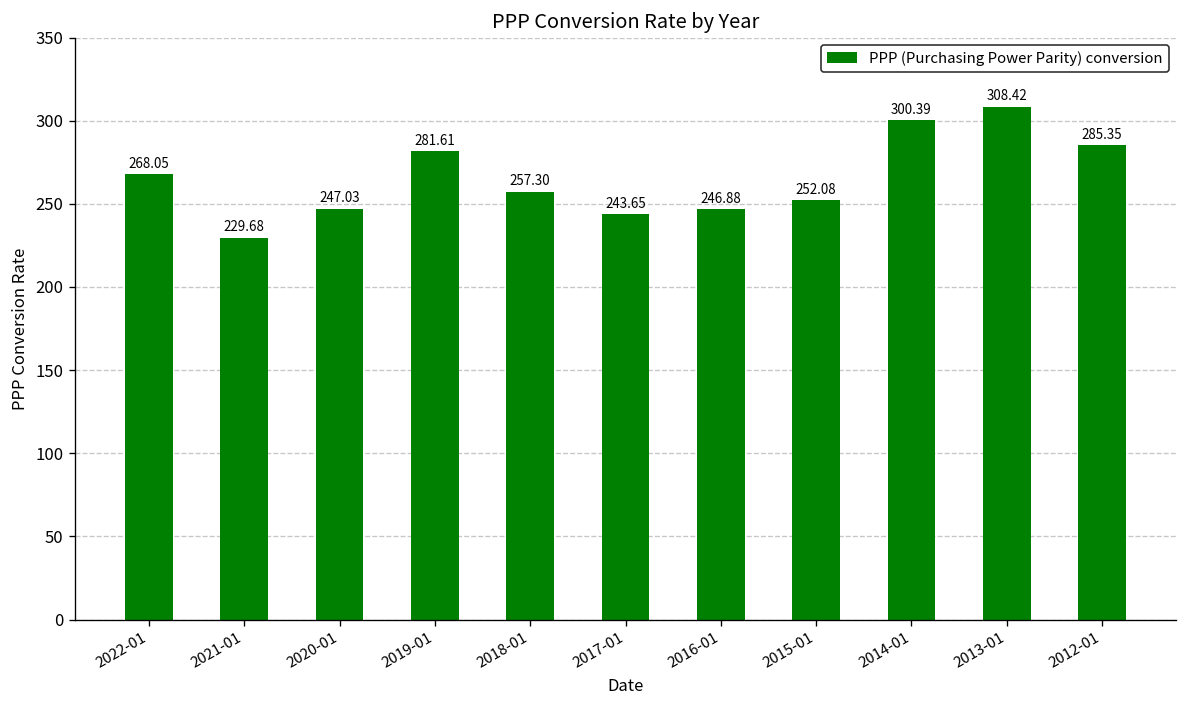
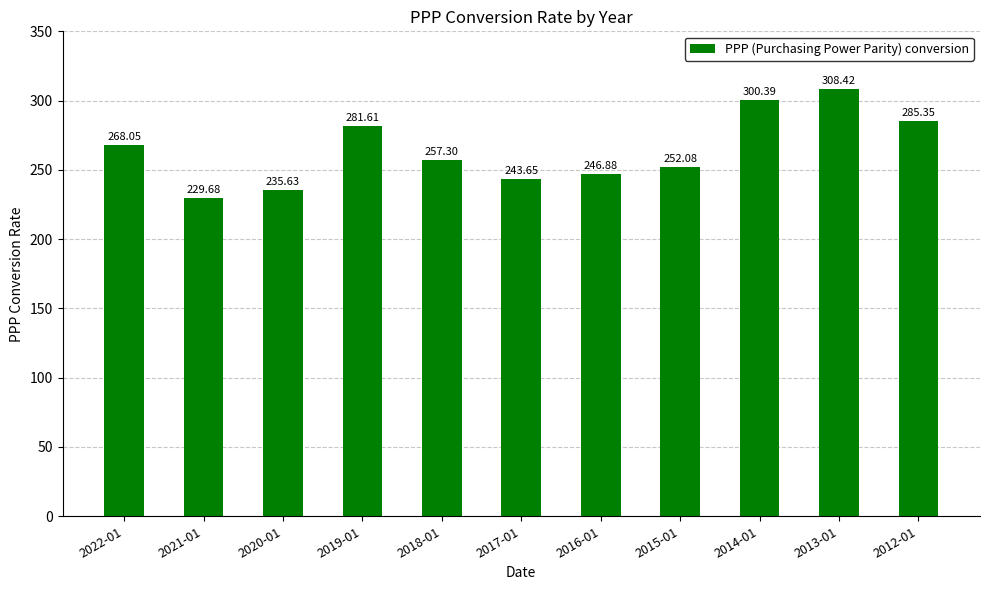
  {
    "2022-01": 268.05,
    "2021-01": 229.68,
-   "2020-01": 247.03,
+   "2020-01": 235.63,
    "2019-01": 281.61,
    "2018-01": 257.30,
    "2017-01": 243.65,
    "2016-01": 246.88,
    "2015-01": 252.08,
    "2014-01": 300.39,
    "2013-01": 308.42,
    "2012-01": 285.35
  }
